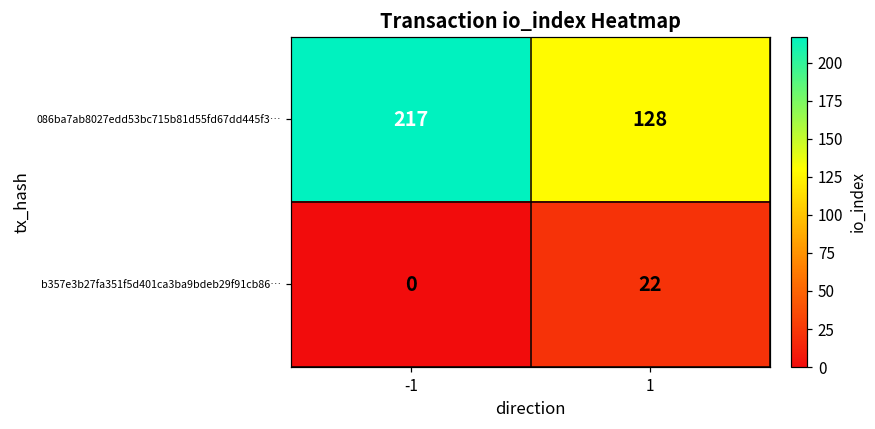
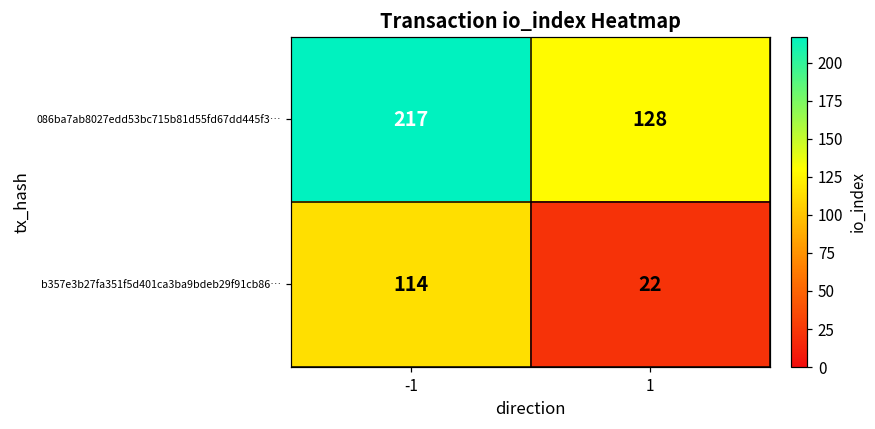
  {
    "086ba7ab8027edd53bc715b81d55fd67dd445f3…": {
      "-1": 217,
      "1": 128
    },
    "b357e3b27fa351f5d401ca3ba9bdeb29f91cb86…": {
-     "-1": 0,
+     "-1": 114,
      "1": 22
    }
  }
